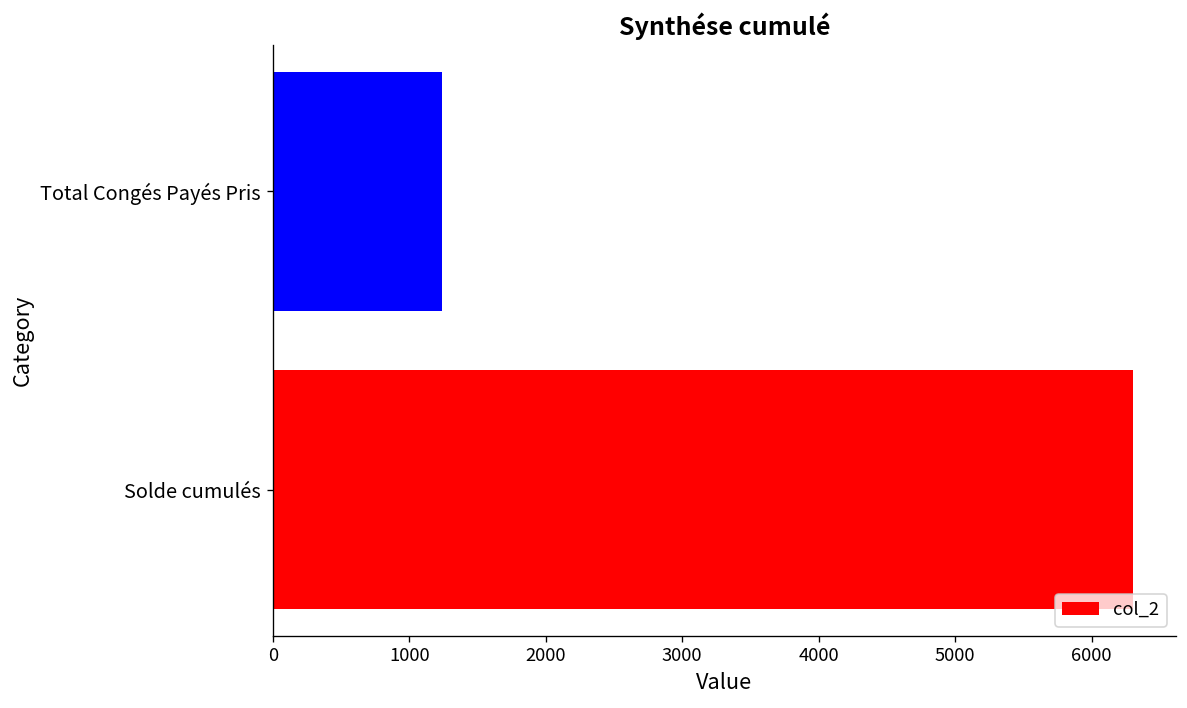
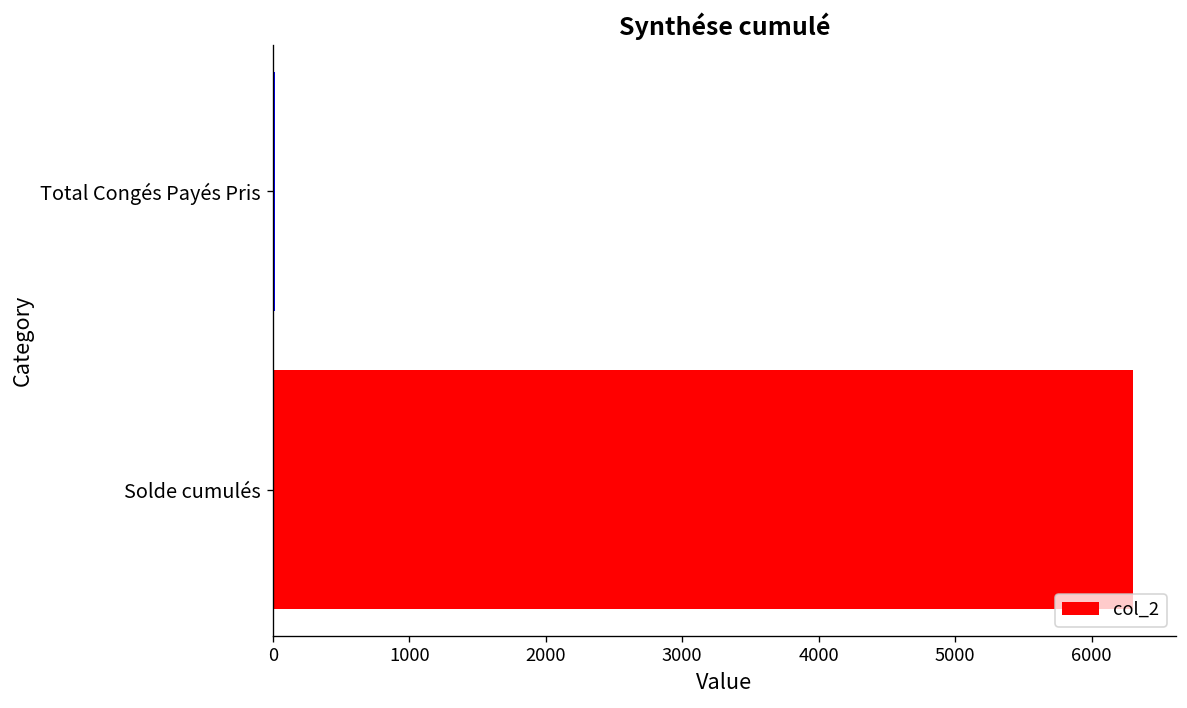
  {
-   "Total Congés Payés Pris": 1240,
+   "Total Congés Payés Pris": 20,
    "Solde cumulés": 6300
  }
